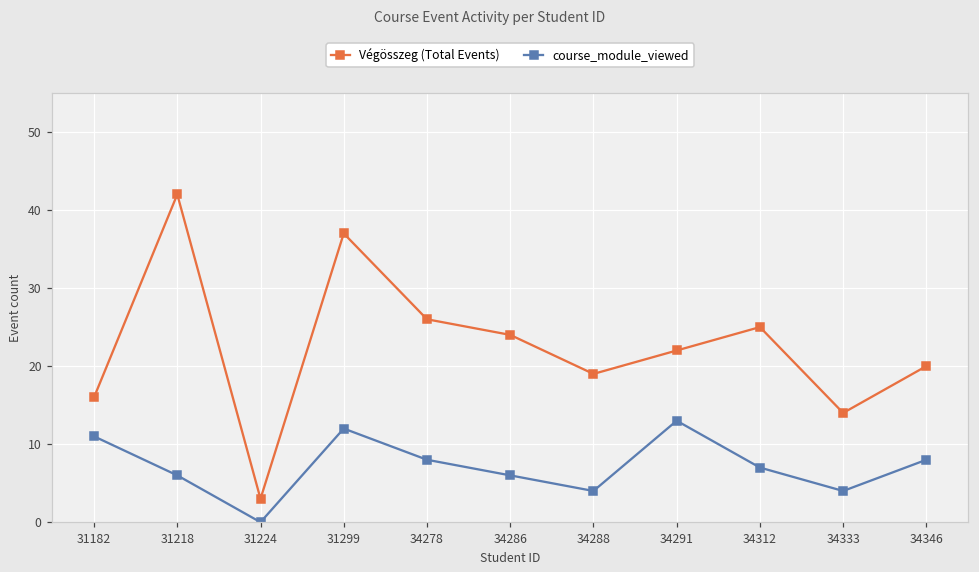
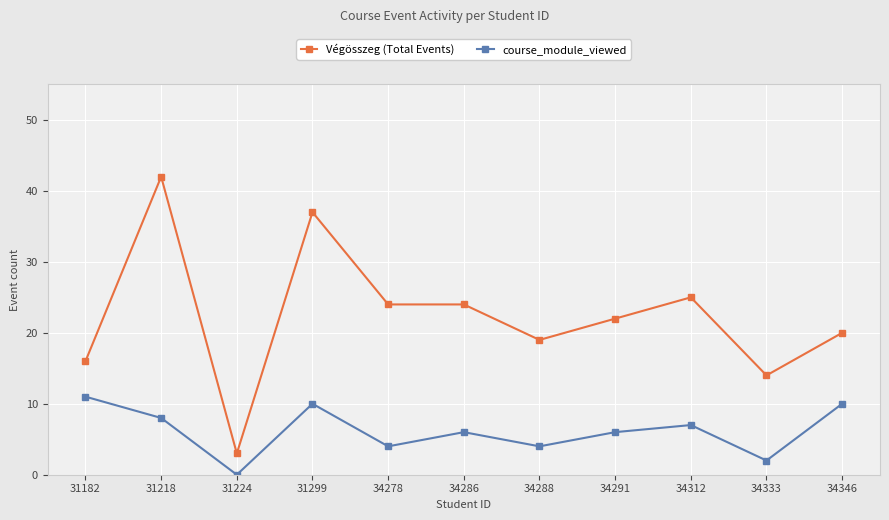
  {
    "Végösszeg (Total Events)": {
      "31182": 16,
      "31218": 42,
      "31224": 3,
      "31299": 37,
-     "34278": 26,
+     "34278": 24,
      "34286": 24,
      "34288": 19,
      "34291": 22,
      "34312": 25,
      "34333": 14,
      "34346": 20
    },
    "course_module_viewed": {
      "31182": 11,
-     "31218": 6,
+     "31218": 8,
      "31224": 0,
-     "31299": 12,
-     "34278": 8,
+     "31299": 10,
+     "34278": 4,
      "34286": 6,
      "34288": 4,
-     "34291": 13,
+     "34291": 6,
      "34312": 7,
-     "34333": 4,
-     "34346": 8
+     "34333": 2,
+     "34346": 10
    }
  }
